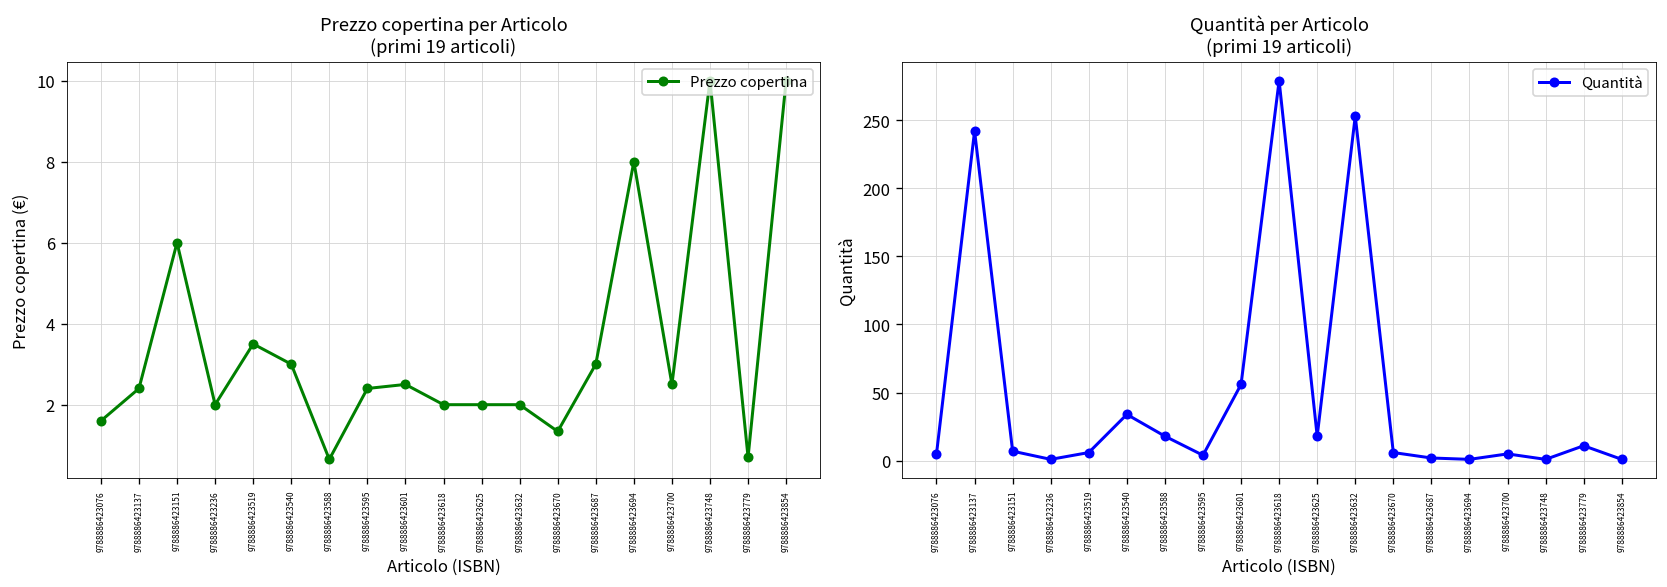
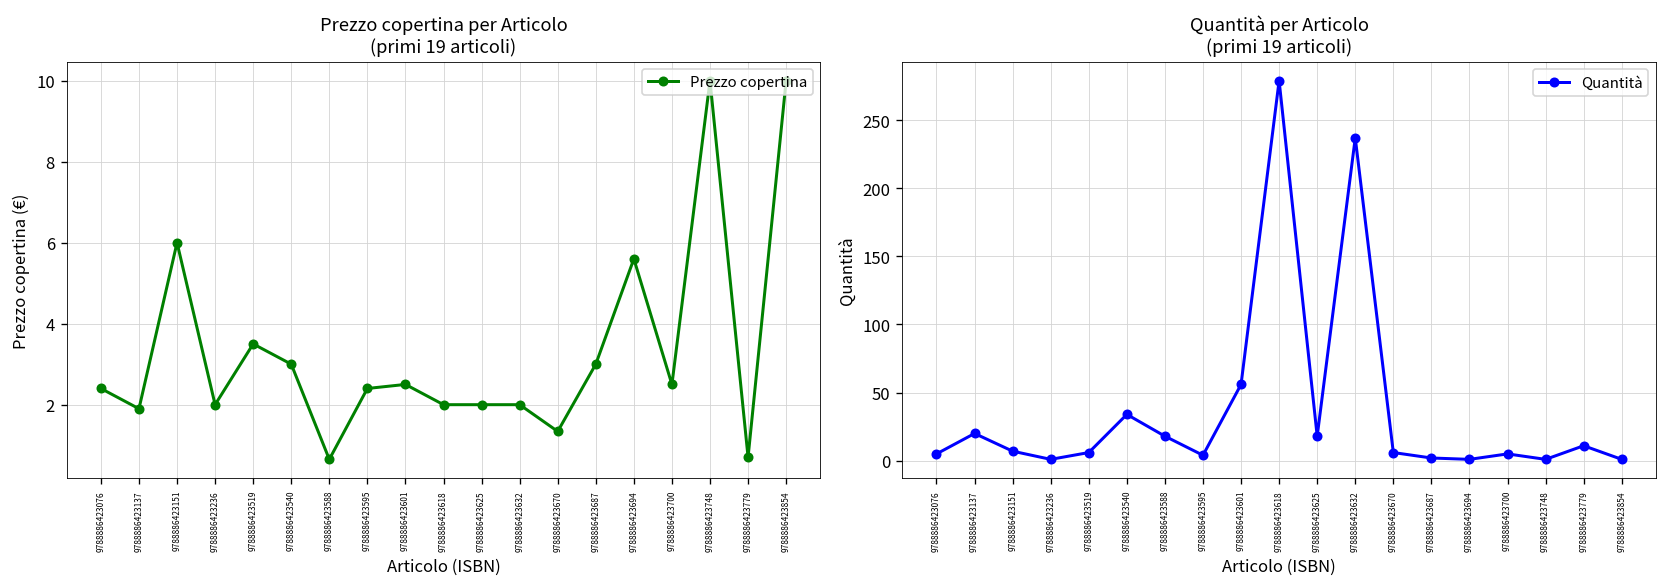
  {
    "Prezzo copertina per Articolo (primi 19 articoli)": {
-     "9788886423076": 1.6,
-     "9788886423137": 2.4,
+     "9788886423076": 2.4,
+     "9788886423137": 1.9,
      "9788886423151": 6.0,
      "9788886423236": 2.0,
      "9788886423519": 3.5,
      "9788886423540": 3.0,
      "9788886423588": 0.7,
      "9788886423595": 2.4,
      "9788886423601": 2.5,
      "9788886423618": 2.0,
      "9788886423625": 2.0,
      "9788886423632": 2.0,
      "9788886423670": 1.3,
      "9788886423687": 3.0,
-     "9788886423694": 8.0,
+     "9788886423694": 5.6,
      "9788886423700": 2.5,
      "9788886423779": 0.7
    },
    "Quantità per Articolo (primi 19 articoli)": {
      "9788886423076": 5,
-     "9788886423137": 242,
+     "9788886423137": 20,
      "9788886423151": 7,
      "9788886423236": 1,
      "9788886423519": 6,
      "9788886423540": 34,
      "9788886423588": 18,
      "9788886423595": 4,
      "9788886423601": 56,
      "9788886423618": 279,
      "9788886423625": 18,
-     "9788886423632": 253,
+     "9788886423632": 237,
      "9788886423670": 6,
      "9788886423687": 2,
      "9788886423694": 1,
      "9788886423700": 5,
      "9788886423748": 1,
      "9788886423779": 11,
      "9788886423854": 1
    }
  }
